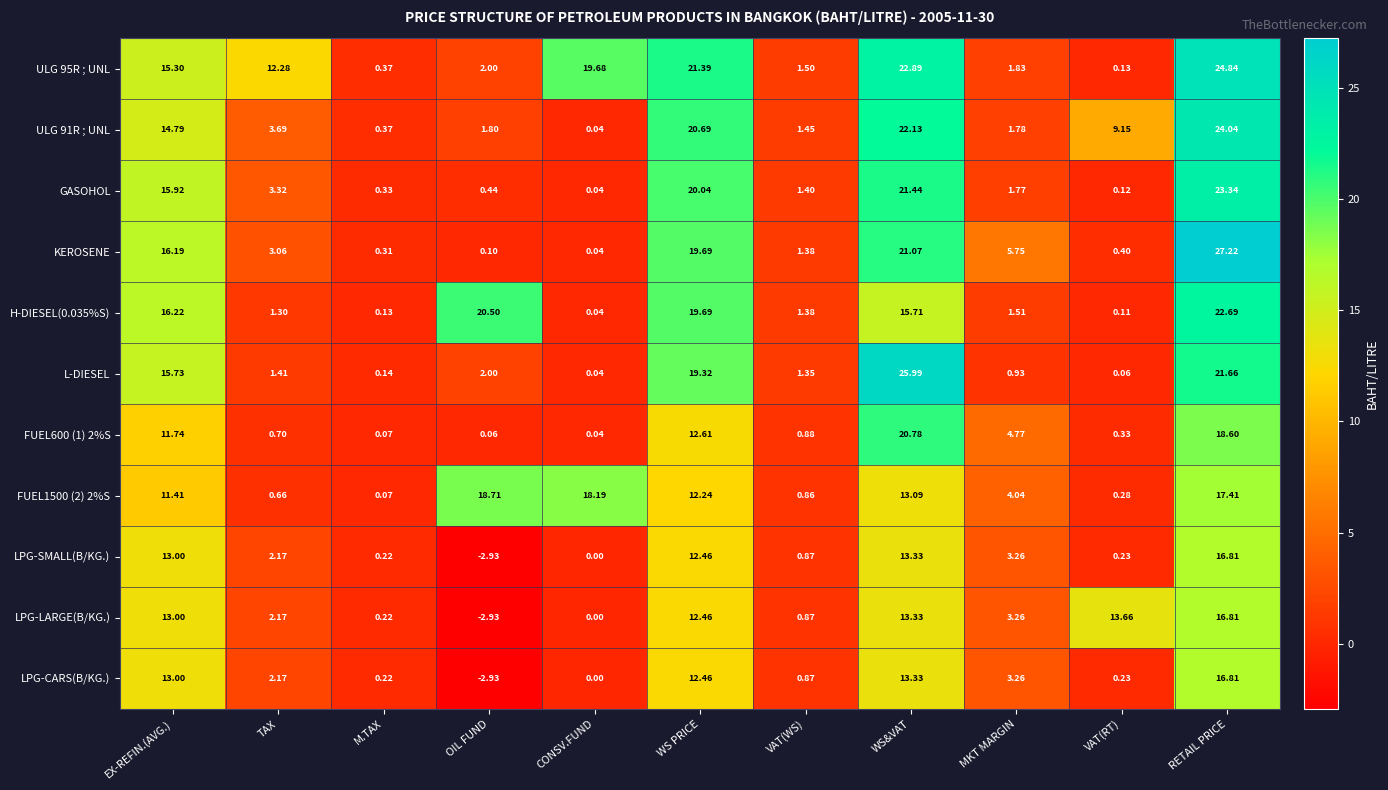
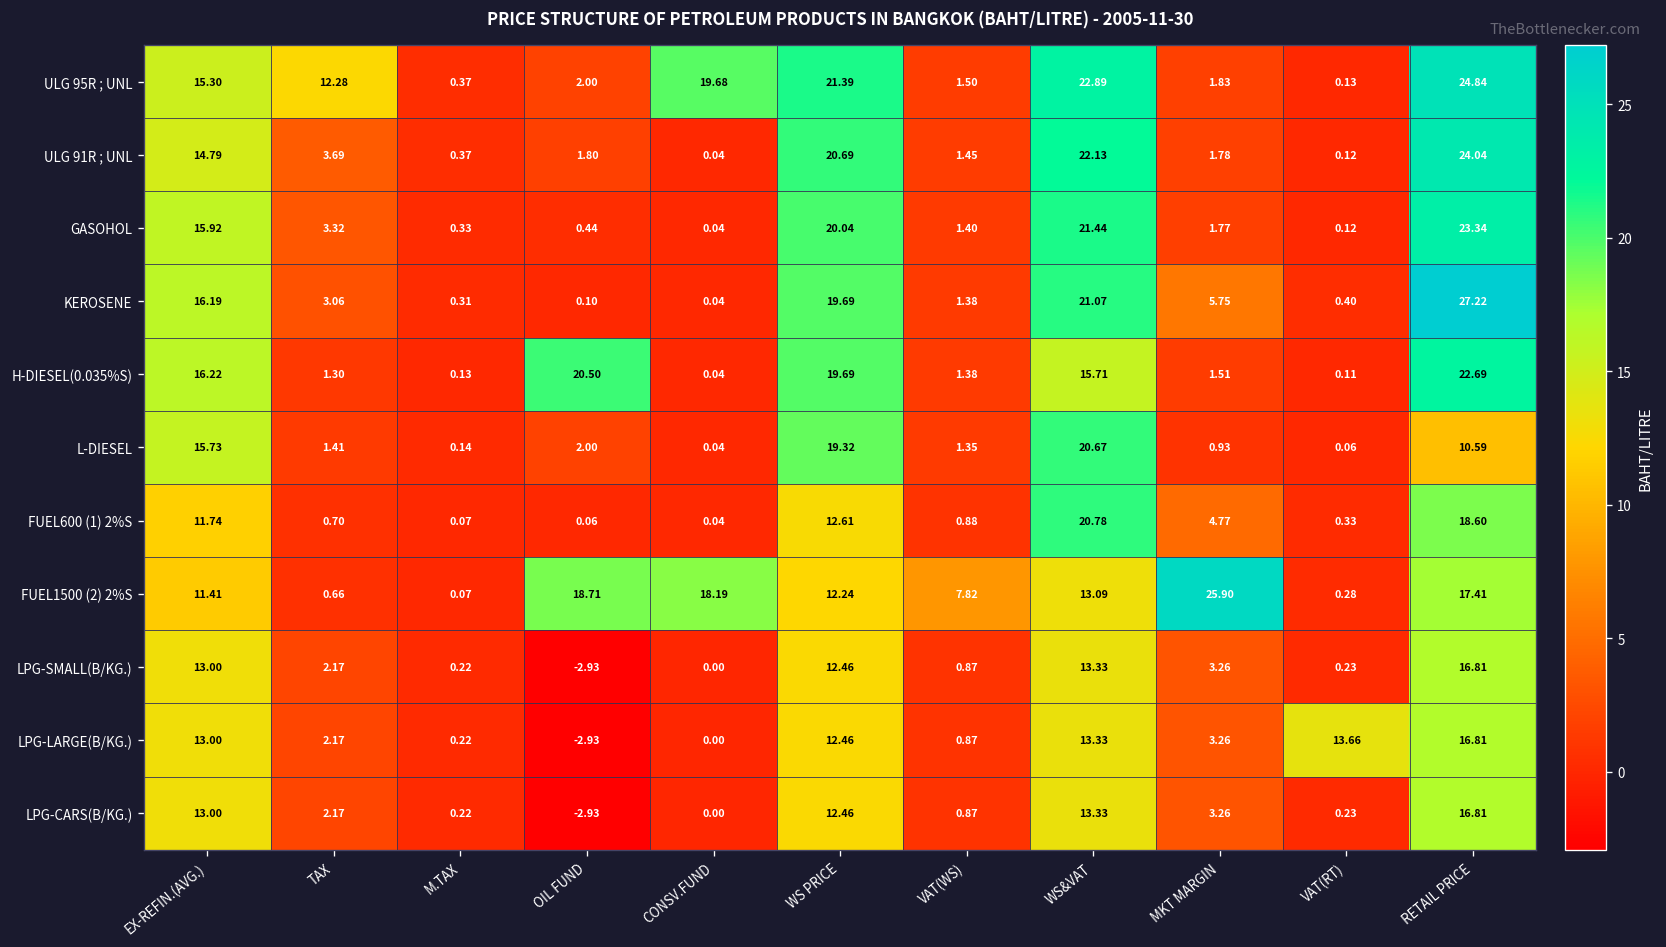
  {
    "ULG 95R ; UNL": {
      "EX-REFIN.(AVG.)": 15.30,
      "TAX": 12.28,
      "M.TAX": 0.37,
      "OIL FUND": 2.00,
      "CONSV.FUND": 19.68,
      "WS PRICE": 21.39,
      "VAT(WS)": 1.50,
      "WS&VAT": 22.89,
      "MKT MARGIN": 1.83,
      "VAT(RT)": 0.13,
      "RETAIL PRICE": 24.84
    },
    "ULG 91R ; UNL": {
      "EX-REFIN.(AVG.)": 14.79,
      "TAX": 3.69,
      "M.TAX": 0.37,
      "OIL FUND": 1.80,
      "CONSV.FUND": 0.04,
      "WS PRICE": 20.69,
      "VAT(WS)": 1.45,
      "WS&VAT": 22.13,
      "MKT MARGIN": 1.78,
-     "VAT(RT)": 9.15,
+     "VAT(RT)": 0.12,
      "RETAIL PRICE": 24.04
    },
    "GASOHOL": {
      "EX-REFIN.(AVG.)": 15.92,
      "TAX": 3.32,
      "M.TAX": 0.33,
      "OIL FUND": 0.44,
      "CONSV.FUND": 0.04,
      "WS PRICE": 20.04,
      "VAT(WS)": 1.40,
      "WS&VAT": 21.44,
      "MKT MARGIN": 1.77,
      "VAT(RT)": 0.12,
      "RETAIL PRICE": 23.34
    },
    "KEROSENE": {
      "EX-REFIN.(AVG.)": 16.19,
      "TAX": 3.06,
      "M.TAX": 0.31,
      "OIL FUND": 0.10,
      "CONSV.FUND": 0.04,
      "WS PRICE": 19.69,
      "VAT(WS)": 1.38,
      "WS&VAT": 21.07,
      "MKT MARGIN": 5.75,
      "VAT(RT)": 0.40,
      "RETAIL PRICE": 27.22
    },
    "H-DIESEL(0.035%S)": {
      "EX-REFIN.(AVG.)": 16.22,
      "TAX": 1.30,
      "M.TAX": 0.13,
      "OIL FUND": 20.50,
      "CONSV.FUND": 0.04,
      "WS PRICE": 19.69,
      "VAT(WS)": 1.38,
      "WS&VAT": 15.71,
      "MKT MARGIN": 1.51,
      "VAT(RT)": 0.11,
      "RETAIL PRICE": 22.69
    },
    "L-DIESEL": {
      "EX-REFIN.(AVG.)": 15.73,
      "TAX": 1.41,
      "M.TAX": 0.14,
      "OIL FUND": 2.00,
      "CONSV.FUND": 0.04,
      "WS PRICE": 19.32,
      "VAT(WS)": 1.35,
-     "WS&VAT": 25.99,
+     "WS&VAT": 20.67,
      "MKT MARGIN": 0.93,
      "VAT(RT)": 0.06,
-     "RETAIL PRICE": 21.66
+     "RETAIL PRICE": 10.59
    },
    "FUEL600 (1) 2%S": {
      "EX-REFIN.(AVG.)": 11.74,
      "TAX": 0.70,
      "M.TAX": 0.07,
      "OIL FUND": 0.06,
      "CONSV.FUND": 0.04,
      "WS PRICE": 12.61,
      "VAT(WS)": 0.88,
      "WS&VAT": 20.78,
      "MKT MARGIN": 4.77,
      "VAT(RT)": 0.33,
      "RETAIL PRICE": 18.60
    },
    "FUEL1500 (2) 2%S": {
      "EX-REFIN.(AVG.)": 11.41,
      "TAX": 0.66,
      "M.TAX": 0.07,
      "OIL FUND": 18.71,
      "CONSV.FUND": 18.19,
      "WS PRICE": 12.24,
-     "VAT(WS)": 0.86,
+     "VAT(WS)": 7.82,
      "WS&VAT": 13.09,
-     "MKT MARGIN": 4.04,
+     "MKT MARGIN": 25.90,
      "VAT(RT)": 0.28,
      "RETAIL PRICE": 17.41
    },
    "LPG-SMALL(B/KG.)": {
      "EX-REFIN.(AVG.)": 13.00,
      "TAX": 2.17,
      "M.TAX": 0.22,
      "OIL FUND": -2.93,
      "CONSV.FUND": 0.00,
      "WS PRICE": 12.46,
      "VAT(WS)": 0.87,
      "WS&VAT": 13.33,
      "MKT MARGIN": 3.26,
      "VAT(RT)": 0.23,
      "RETAIL PRICE": 16.81
    },
    "LPG-LARGE(B/KG.)": {
      "EX-REFIN.(AVG.)": 13.00,
      "TAX": 2.17,
      "M.TAX": 0.22,
      "OIL FUND": -2.93,
      "CONSV.FUND": 0.00,
      "WS PRICE": 12.46,
      "VAT(WS)": 0.87,
      "WS&VAT": 13.33,
      "MKT MARGIN": 3.26,
      "VAT(RT)": 13.66,
      "RETAIL PRICE": 16.81
    },
    "LPG-CARS(B/KG.)": {
      "EX-REFIN.(AVG.)": 13.00,
      "TAX": 2.17,
      "M.TAX": 0.22,
      "OIL FUND": -2.93,
      "CONSV.FUND": 0.00,
      "WS PRICE": 12.46,
      "VAT(WS)": 0.87,
      "WS&VAT": 13.33,
      "MKT MARGIN": 3.26,
      "VAT(RT)": 0.23,
      "RETAIL PRICE": 16.81
    }
  }
